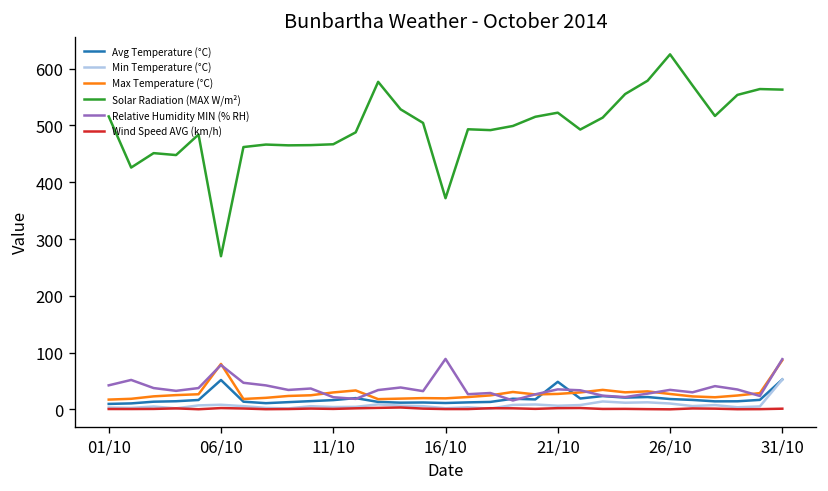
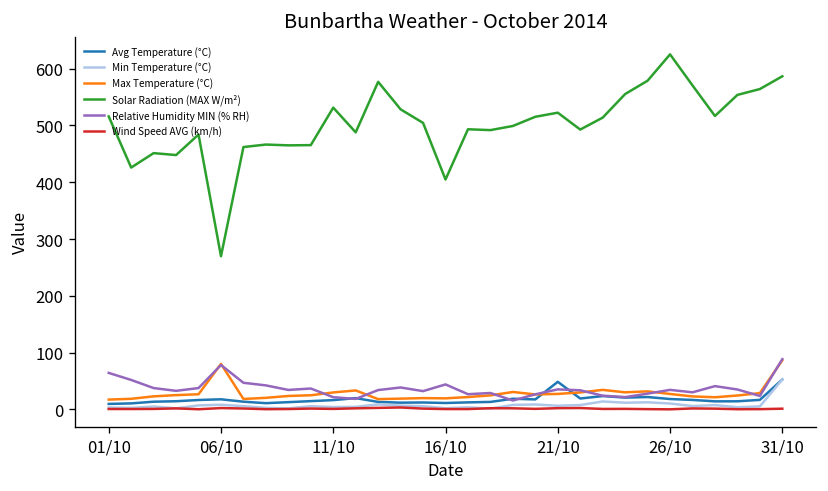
  {
    "Avg Temperature (°C)": {
      "01/10": 10,
-     "06/10": 50,
+     "06/10": 20,
      "16/10": 10,
      "21/10": 50,
      "26/10": 20
    },
    "Min Temperature (°C)": {
      "06/10": 10,
      "26/10": 10
    },
    "Max Temperature (°C)": {
      "01/10": 20,
      "11/10": 30,
      "16/10": 20,
      "21/10": 30,
      "26/10": 30
    },
    "Solar Radiation (MAX W/m²)": {
      "01/10": 520,
      "06/10": 270,
-     "11/10": 470,
-     "16/10": 370,
+     "11/10": 530,
+     "16/10": 400,
      "21/10": 520,
      "26/10": 630,
-     "31/10": 560
+     "31/10": 590
    },
    "Relative Humidity MIN (% RH)": {
-     "01/10": 40,
-     "16/10": 90,
+     "01/10": 60,
+     "16/10": 40,
      "21/10": 40,
      "26/10": 30
    },
    "Wind Speed AVG (km/h)": {
      "06/10": 0,
      "26/10": 0,
      "31/10": 0
    }
  }
